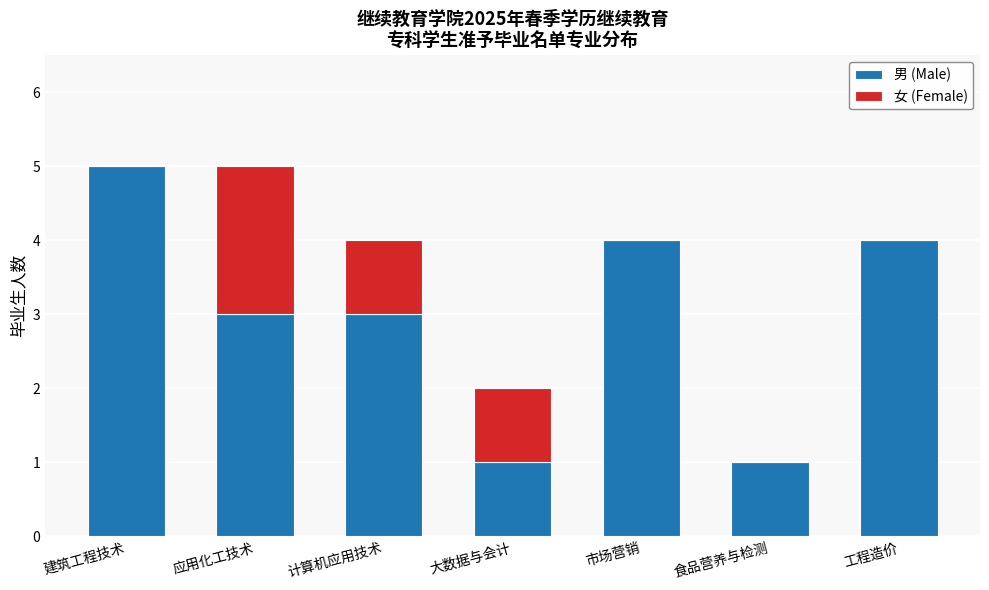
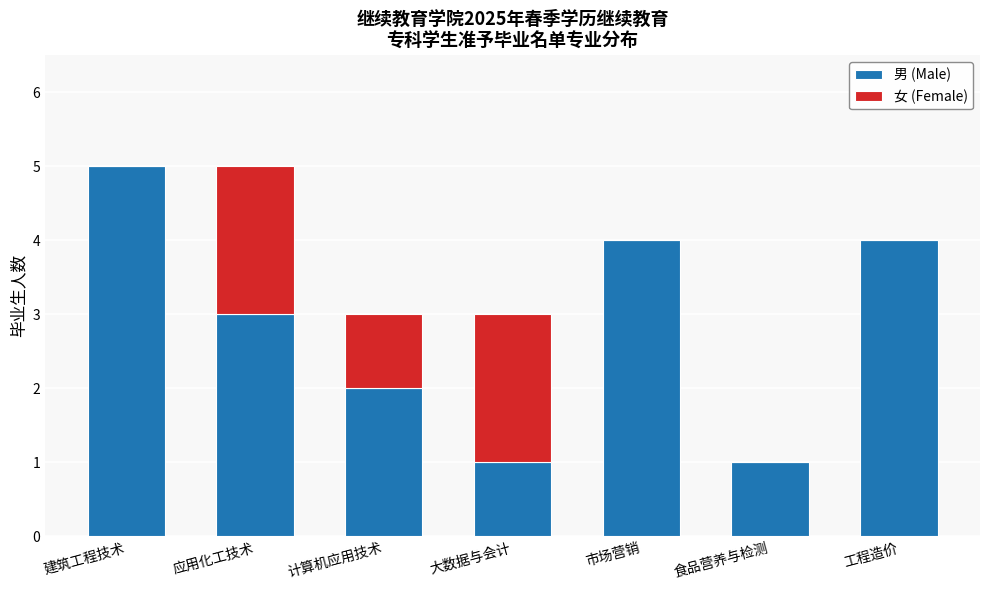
  {
    "男 (Male)": {
      "建筑工程技术": 5,
      "应用化工技术": 3,
-     "计算机应用技术": 3,
+     "计算机应用技术": 2,
      "大数据与会计": 1,
      "市场营销": 4,
      "食品营养与检测": 1,
      "工程造价": 4
    },
    "女 (Female)": {
-     "大数据与会计": 1
+     "大数据与会计": 2
    }
  }
